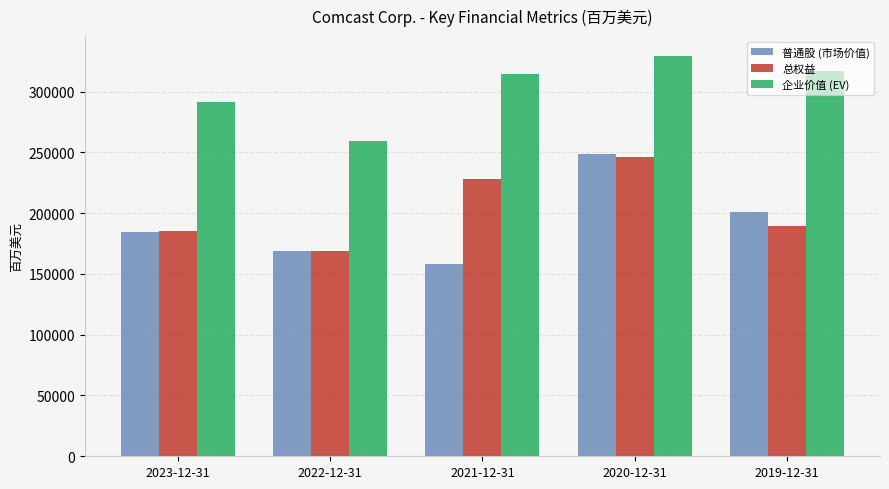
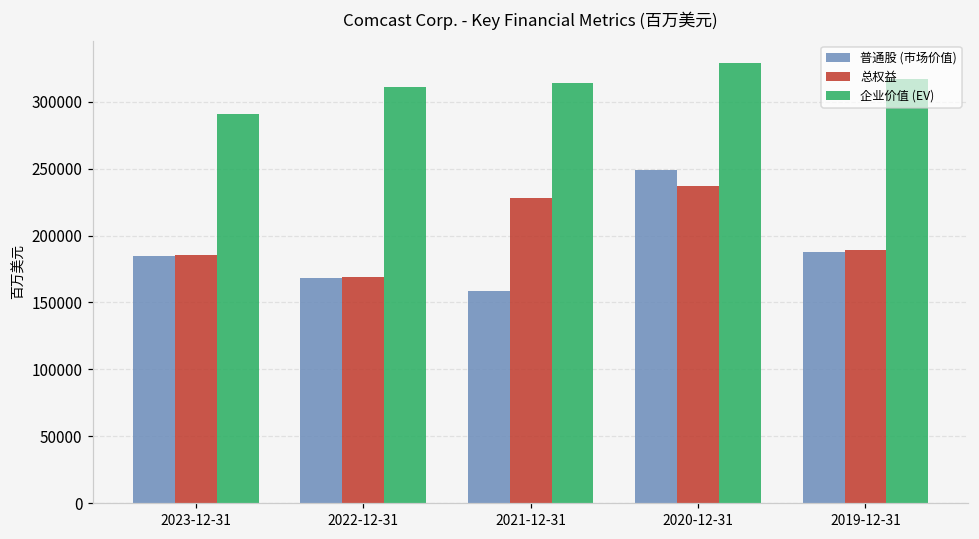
  {
    "普通股 (市场价值)": {
      "2023-12-31": 185000,
      "2022-12-31": 169000,
      "2021-12-31": 158000,
      "2020-12-31": 249000,
-     "2019-12-31": 201000
+     "2019-12-31": 188000
    },
    "总权益": {
      "2023-12-31": 185000,
      "2022-12-31": 169000,
      "2021-12-31": 228000,
-     "2020-12-31": 246000,
+     "2020-12-31": 237000,
      "2019-12-31": 189000
    },
    "企业价值 (EV)": {
      "2023-12-31": 291000,
-     "2022-12-31": 259000,
+     "2022-12-31": 311000,
      "2021-12-31": 314000,
      "2020-12-31": 329000
    }
  }
